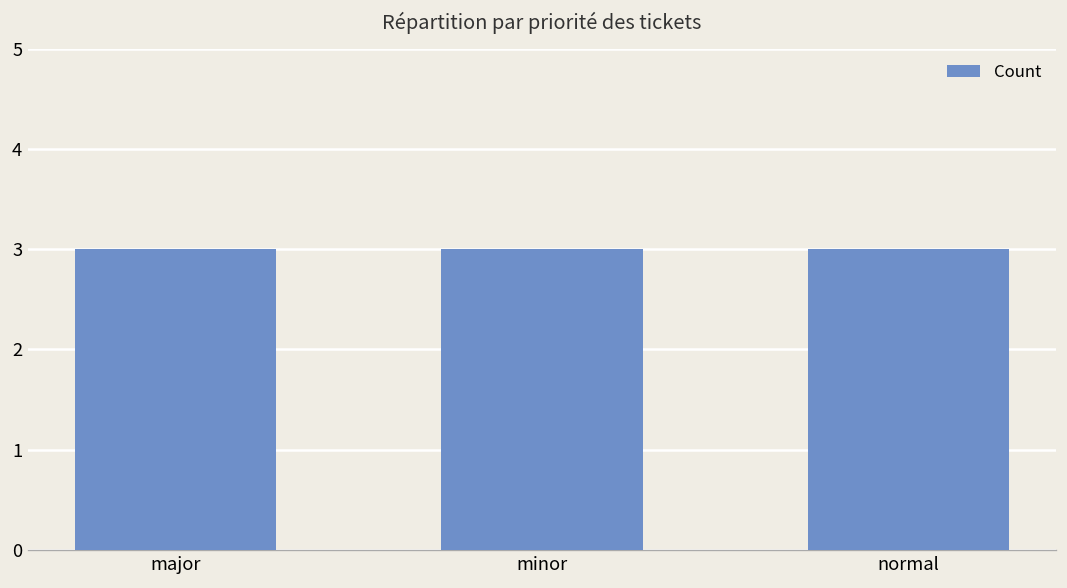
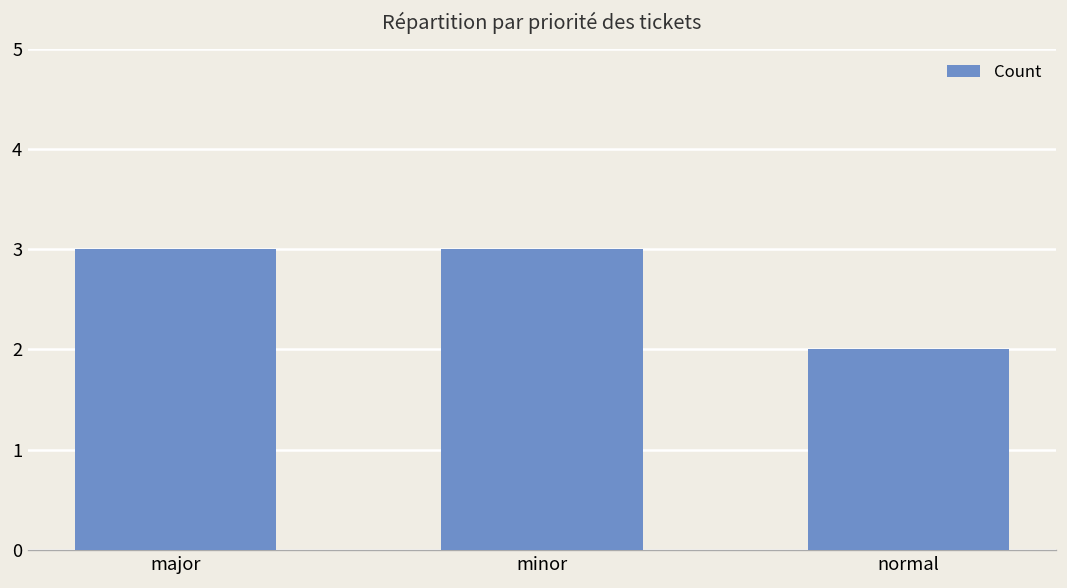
  {
    "major": 3,
    "minor": 3,
-   "normal": 3
+   "normal": 2
  }
